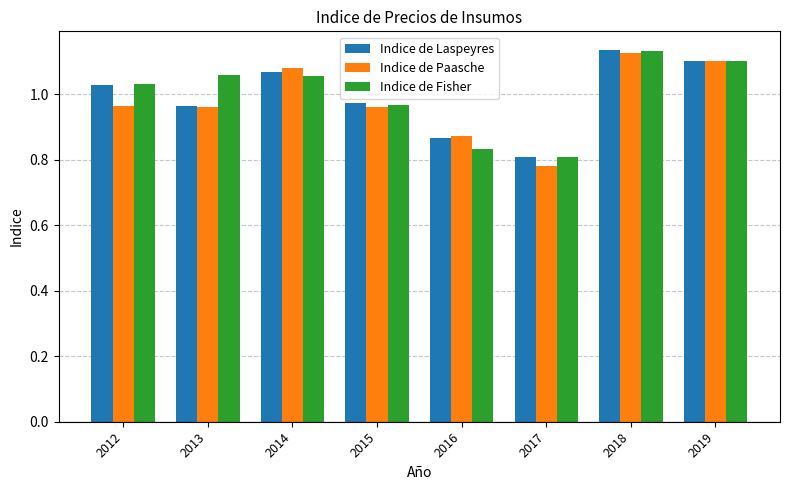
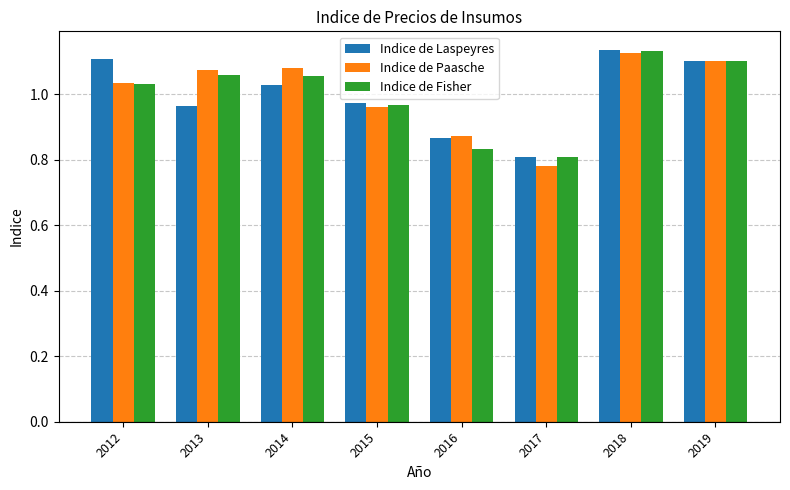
  {
    "Indice de Laspeyres": {
-     "2012": 1.03,
+     "2012": 1.11,
      "2013": 0.97,
-     "2014": 1.07,
+     "2014": 1.03,
      "2015": 0.97,
      "2016": 0.87,
      "2017": 0.81,
      "2018": 1.14,
      "2019": 1.10
    },
    "Indice de Paasche": {
-     "2012": 0.96,
-     "2013": 0.96,
+     "2012": 1.03,
+     "2013": 1.08,
      "2014": 1.08,
      "2015": 0.96,
      "2016": 0.87,
      "2017": 0.78,
      "2018": 1.13,
      "2019": 1.10
    },
    "Indice de Fisher": {
      "2012": 1.03,
      "2013": 1.06,
      "2014": 1.06,
      "2015": 0.97,
      "2016": 0.83,
      "2017": 0.81,
      "2018": 1.13,
      "2019": 1.10
    }
  }
